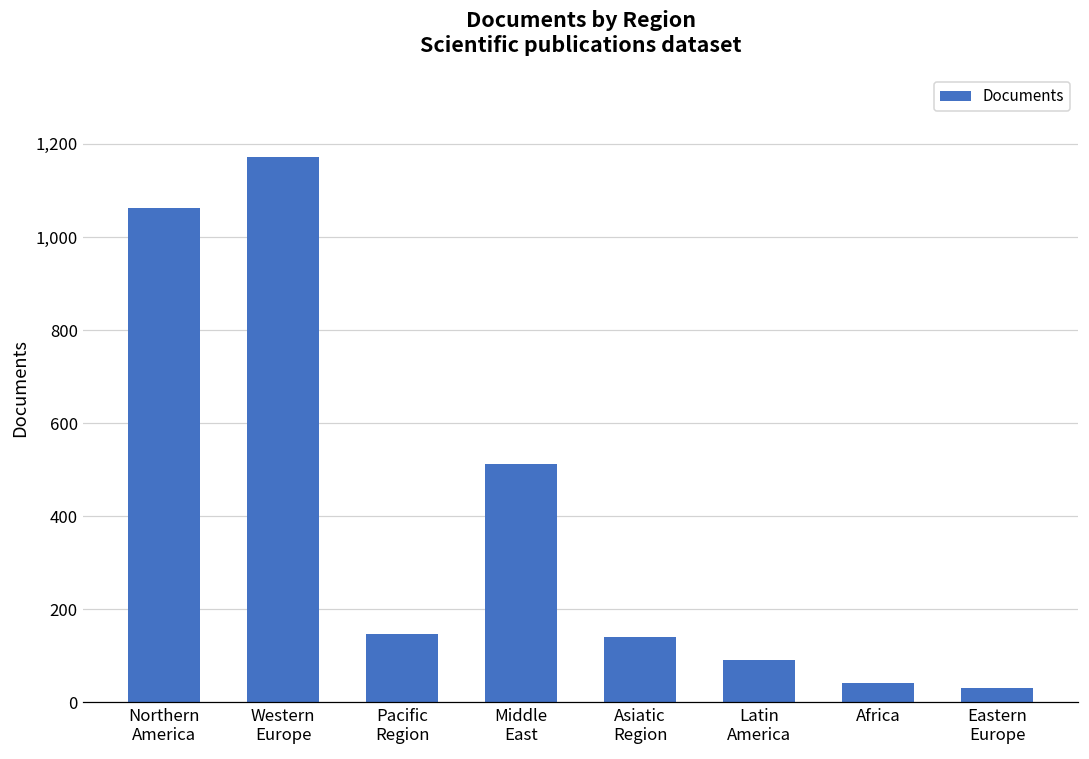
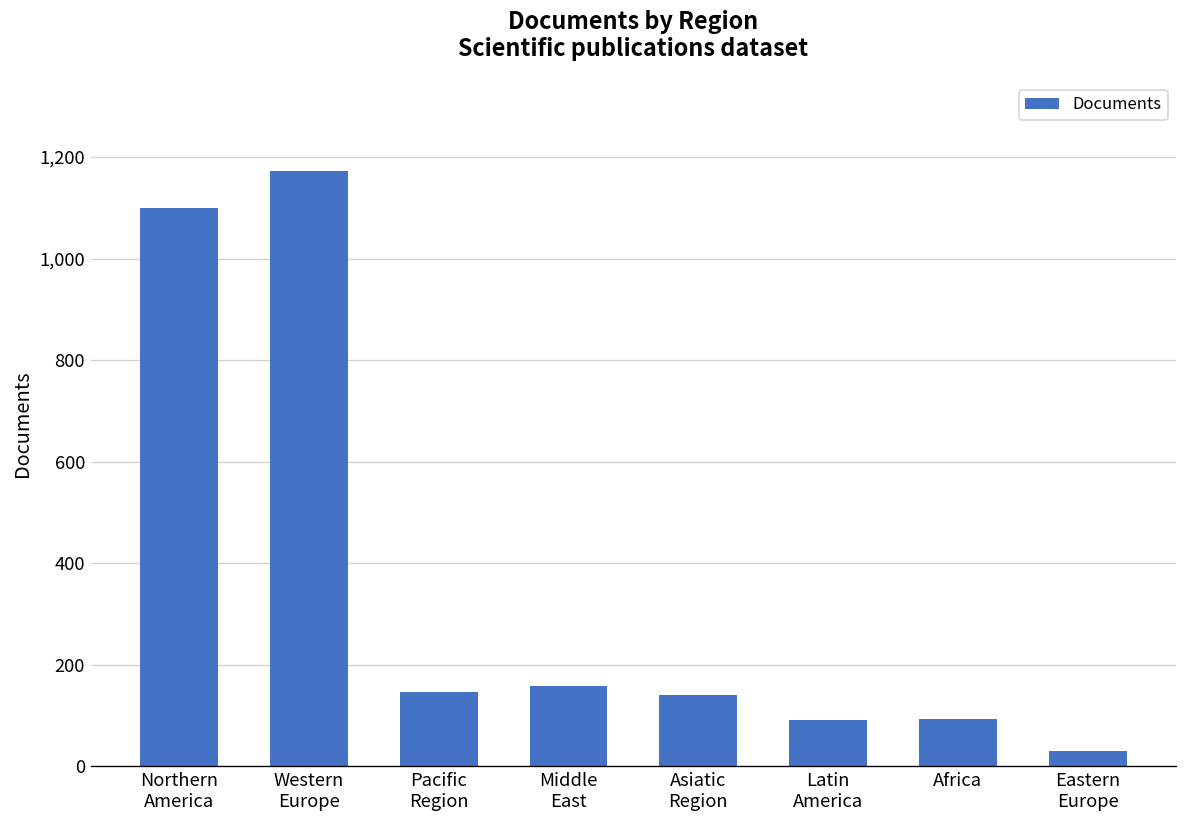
  {
-   "Northern America": "1,060",
+   "Northern America": "1,100",
    "Western Europe": "1,170",
    "Pacific Region": "150",
-   "Middle East": "510",
+   "Middle East": "160",
    "Asiatic Region": "140",
    "Latin America": "90",
-   "Africa": "40",
+   "Africa": "90",
    "Eastern Europe": "30"
  }
